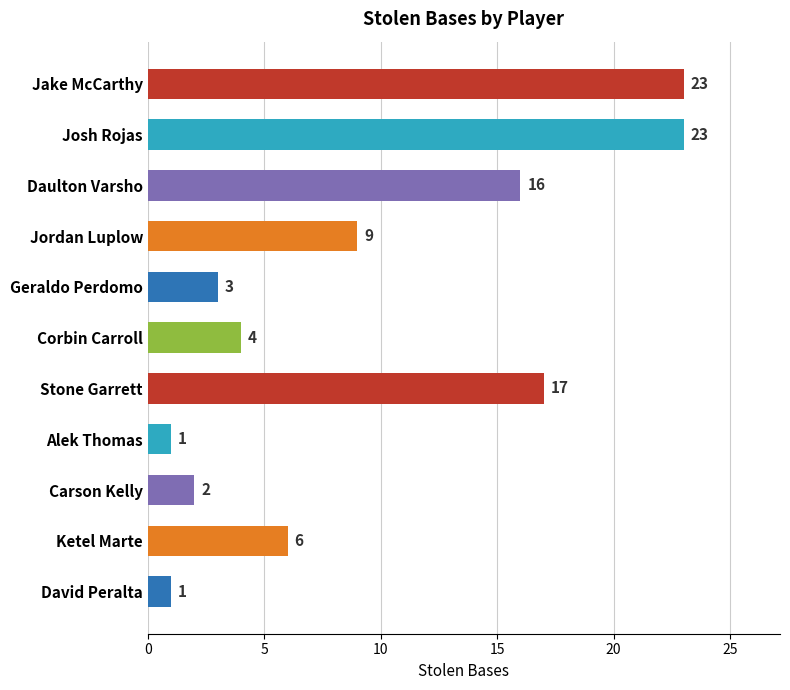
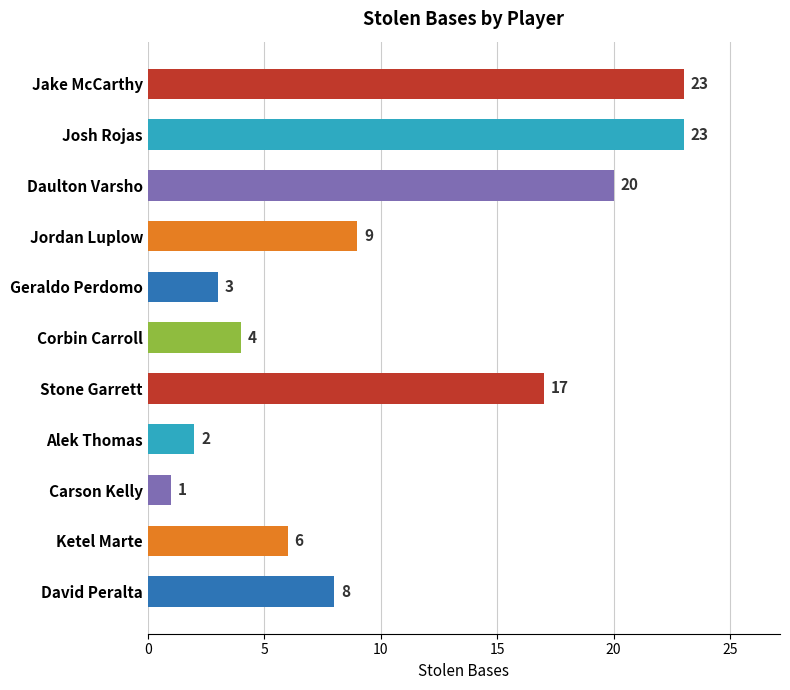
  {
    "Jake McCarthy": 23,
    "Josh Rojas": 23,
-   "Daulton Varsho": 16,
+   "Daulton Varsho": 20,
    "Jordan Luplow": 9,
    "Geraldo Perdomo": 3,
    "Corbin Carroll": 4,
    "Stone Garrett": 17,
-   "Alek Thomas": 1,
-   "Carson Kelly": 2,
+   "Alek Thomas": 2,
+   "Carson Kelly": 1,
    "Ketel Marte": 6,
-   "David Peralta": 1
+   "David Peralta": 8
  }
